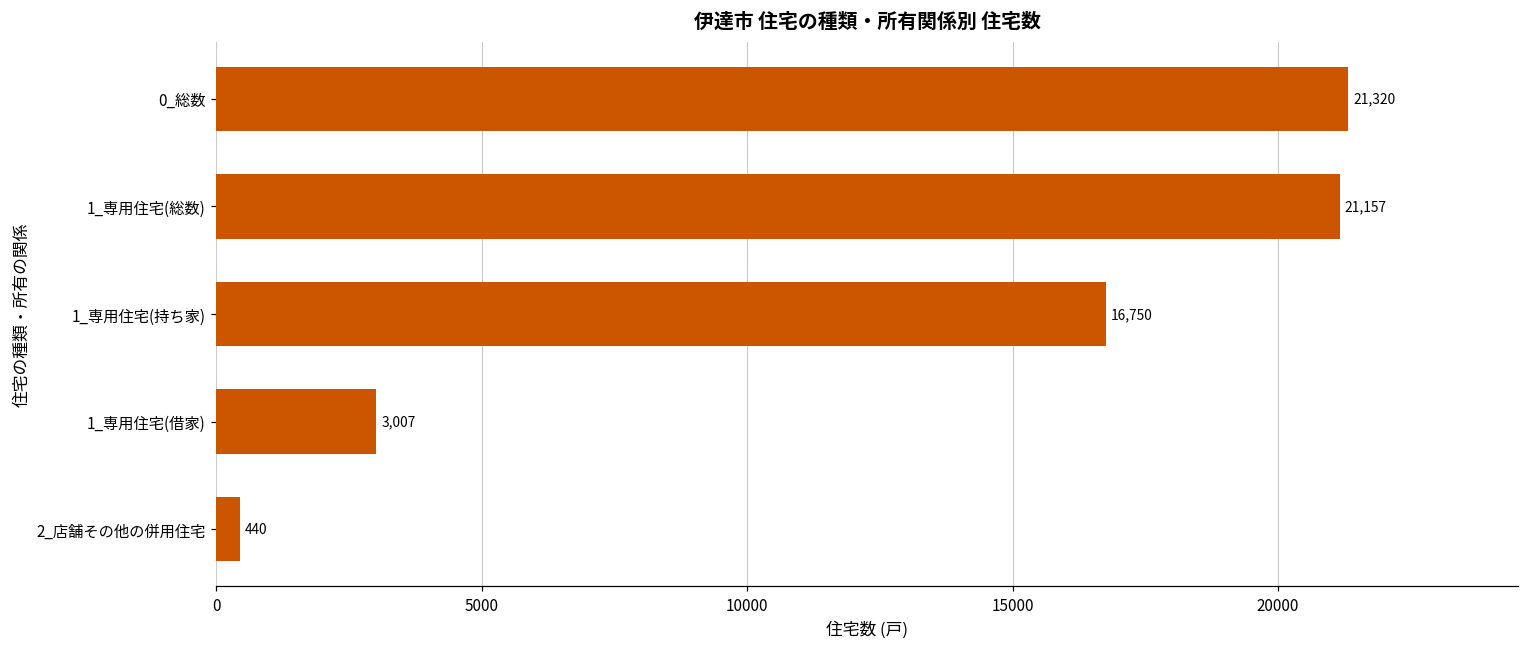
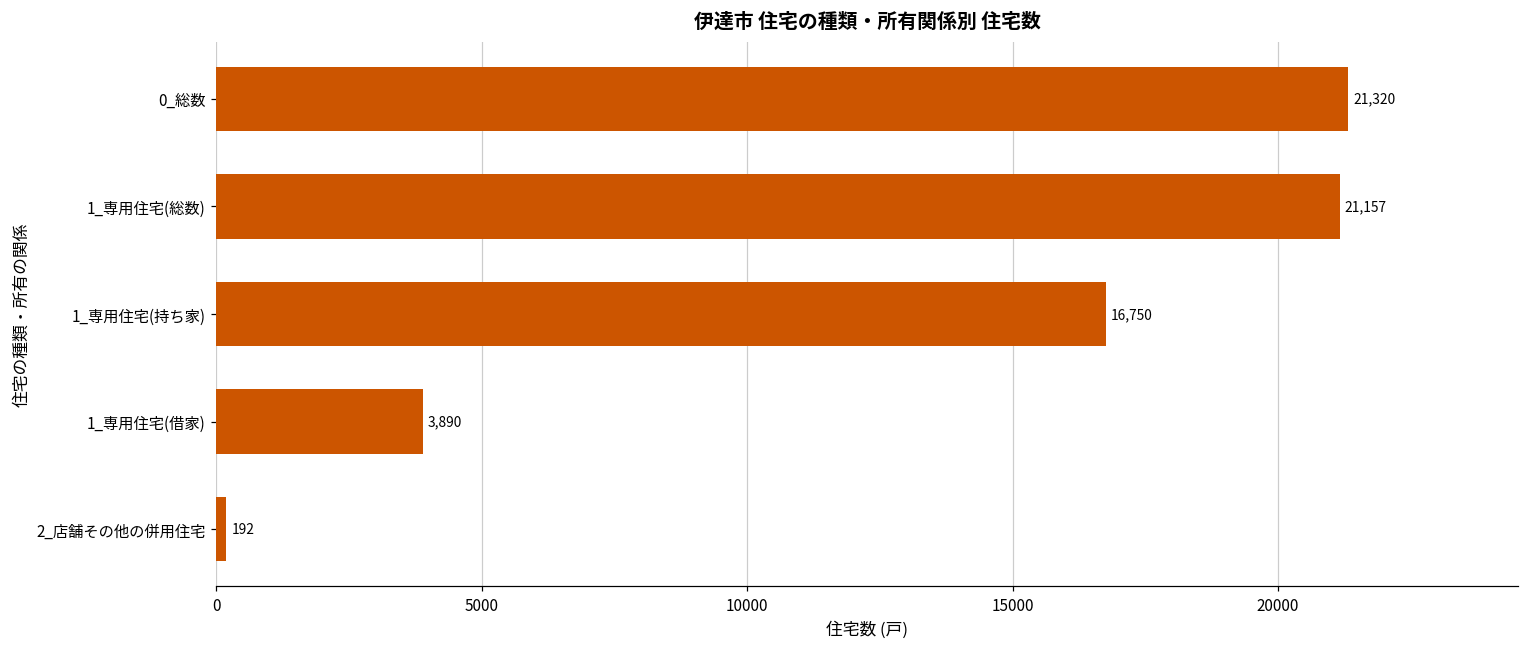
  {
    "0_総数": "21,320",
    "1_専用住宅(総数)": "21,157",
    "1_専用住宅(持ち家)": "16,750",
-   "1_専用住宅(借家)": "3,007",
-   "2_店舗その他の併用住宅": "440"
+   "1_専用住宅(借家)": "3,890",
+   "2_店舗その他の併用住宅": "192"
  }
